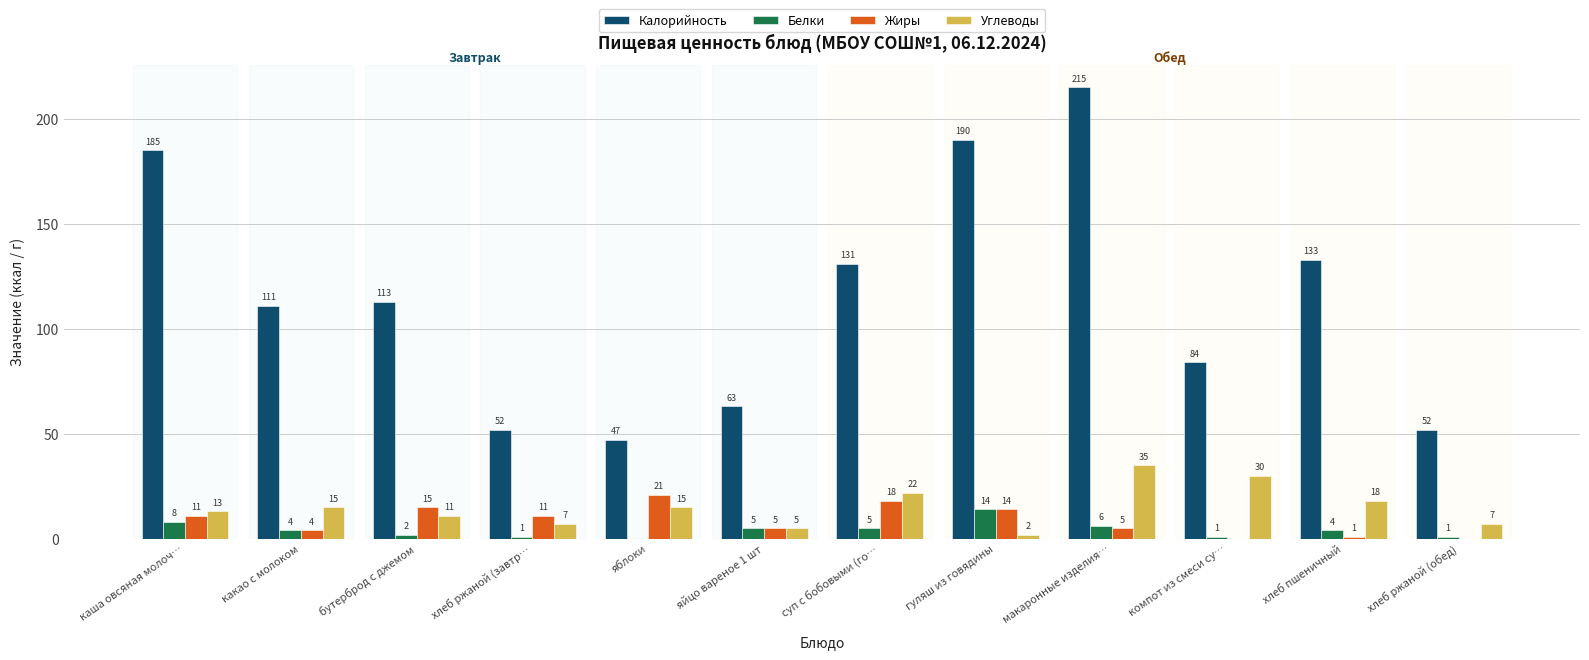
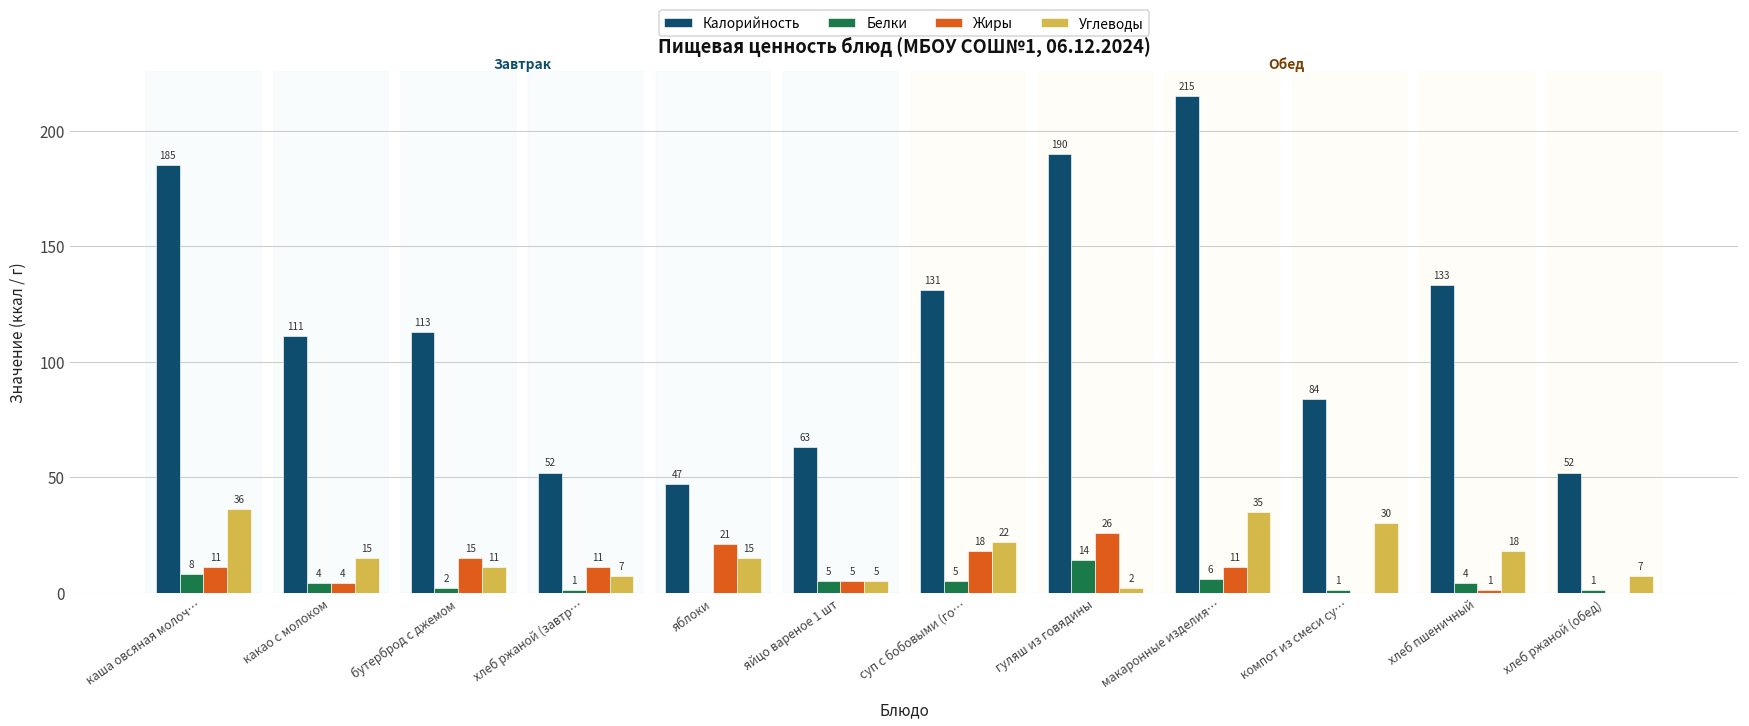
  {
    "Жиры": {
      "каша овсяная молоч…": 11,
      "какао с молоком": 4,
      "бутерброд с джемом": 15,
      "хлеб ржаной (завтр…": 11,
      "яблоки": 21,
      "яйцо вареное 1 шт": 5,
      "суп с бобовыми (го…": 18,
-     "гуляш из говядины": 14,
-     "макаронные изделия…": 5,
+     "гуляш из говядины": 26,
+     "макаронные изделия…": 11,
      "хлеб пшеничный": 1
    },
    "Углеводы": {
-     "каша овсяная молоч…": 13,
+     "каша овсяная молоч…": 36,
      "какао с молоком": 15,
      "бутерброд с джемом": 11,
      "хлеб ржаной (завтр…": 7,
      "яблоки": 15,
      "яйцо вареное 1 шт": 5,
      "суп с бобовыми (го…": 22,
      "гуляш из говядины": 2,
      "макаронные изделия…": 35,
      "компот из смеси су…": 30,
      "хлеб пшеничный": 18,
      "хлеб ржаной (обед)": 7
    }
  }
